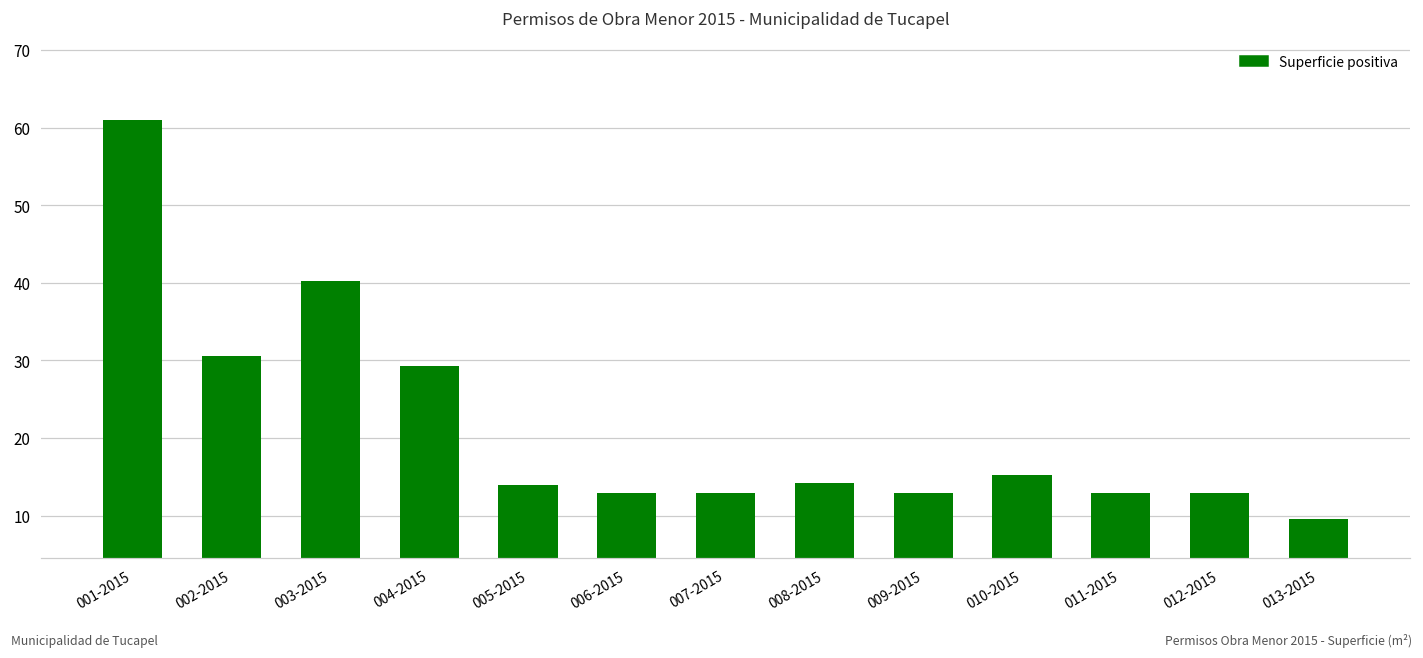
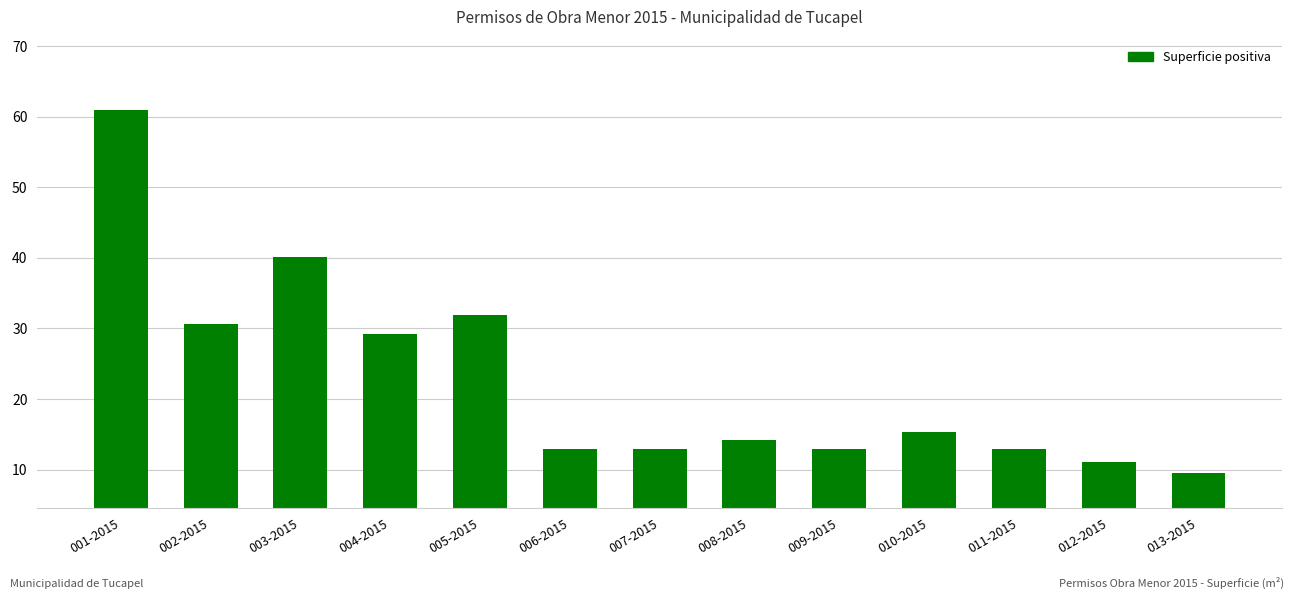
  {
    "001-2015": 61,
    "002-2015": 31,
    "003-2015": 40,
    "004-2015": 29,
-   "005-2015": 14,
+   "005-2015": 32,
    "006-2015": 13,
    "007-2015": 13,
    "008-2015": 14,
    "009-2015": 13,
    "010-2015": 15,
    "011-2015": 13,
-   "012-2015": 13,
+   "012-2015": 11,
    "013-2015": 10
  }
